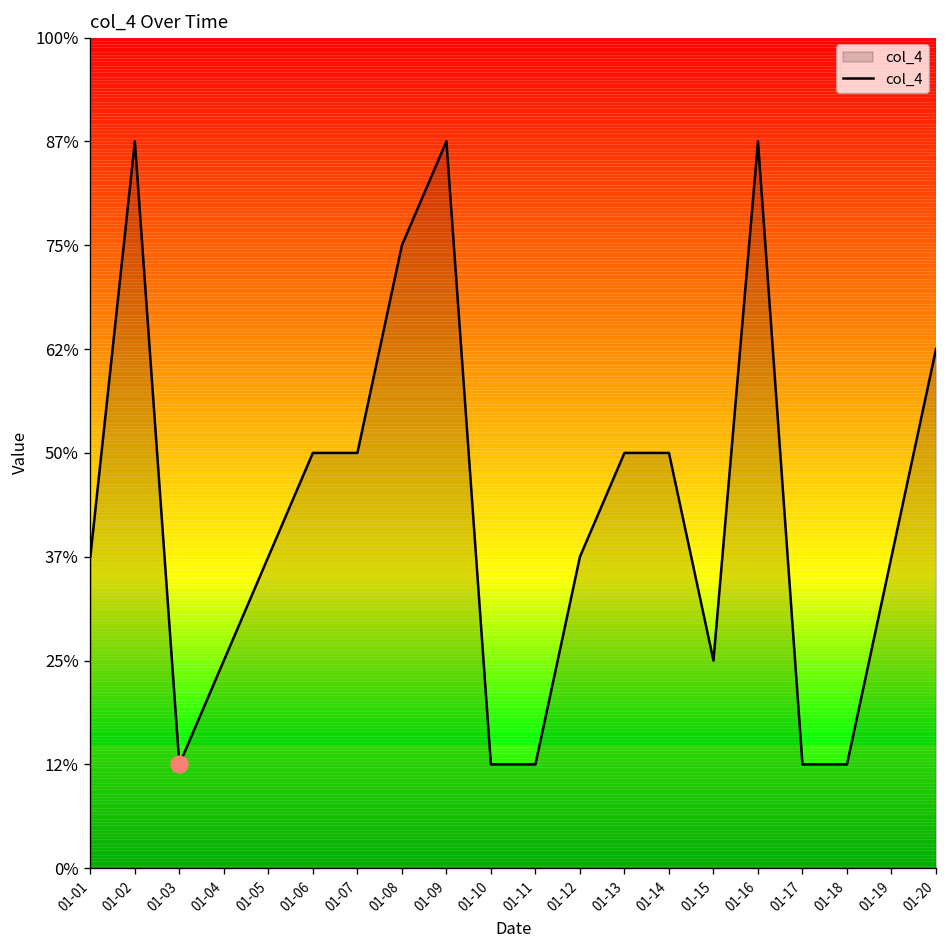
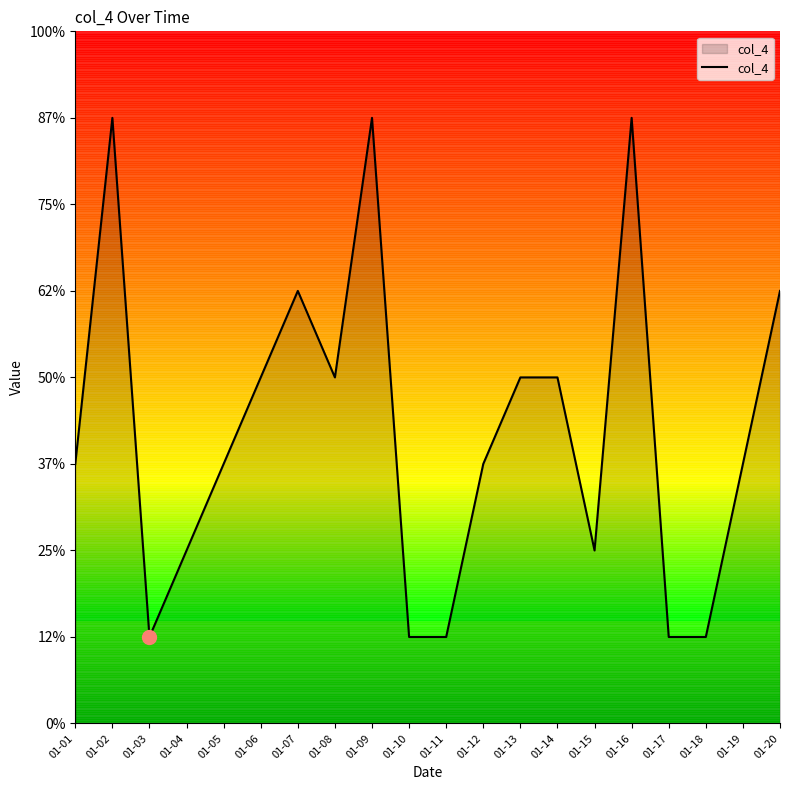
  {
    "col_4": {
      "01-01": "38%",
      "01-02": "88%",
      "01-04": "25%",
      "01-05": "38%",
      "01-06": "50%",
-     "01-07": "50%",
-     "01-08": "75%",
+     "01-07": "63%",
+     "01-08": "50%",
      "01-09": "88%",
      "01-10": "13%",
      "01-11": "13%",
      "01-12": "38%",
      "01-13": "50%",
      "01-14": "50%",
      "01-15": "25%",
      "01-16": "88%",
      "01-17": "13%",
      "01-18": "13%",
      "01-19": "38%",
      "01-20": "63%"
    }
  }
